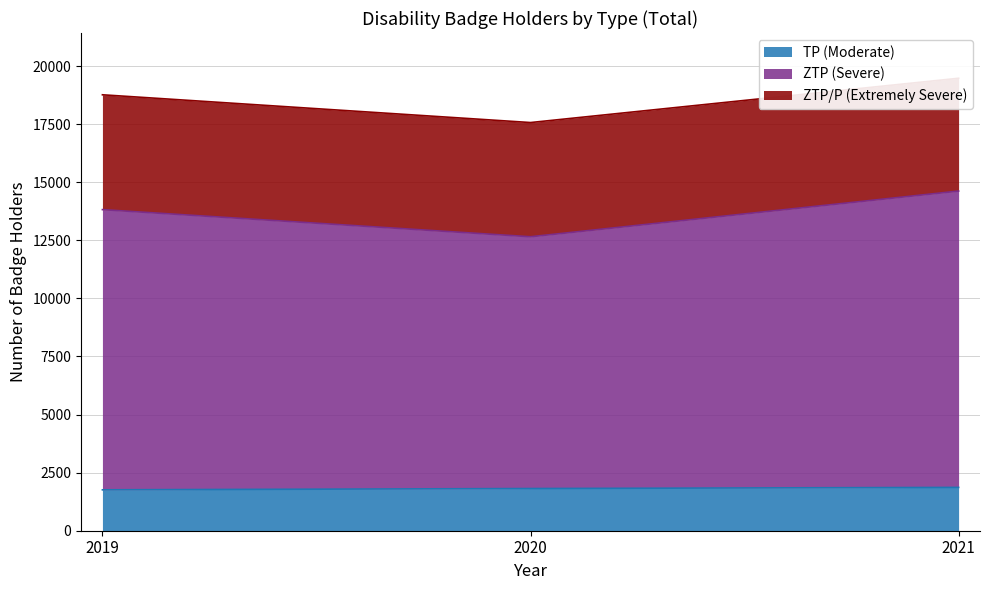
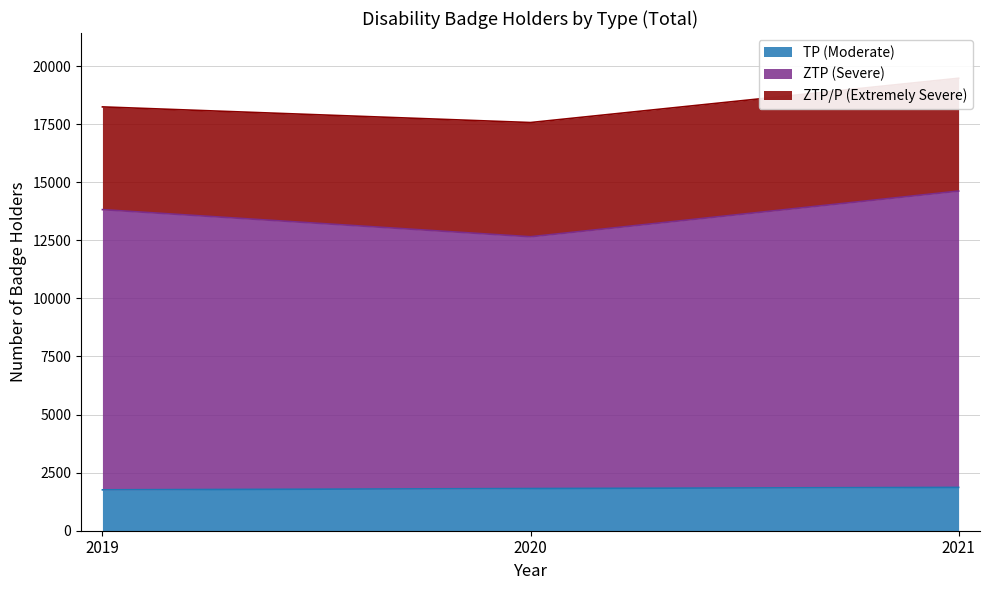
  {
    "TP (Moderate)": {
      "2019": 1800,
      "2020": 1800,
      "2021": 1900
    },
    "ZTP (Severe)": {
      "2019": 12100,
      "2020": 10800,
      "2021": 12800
    },
    "ZTP/P (Extremely Severe)": {
-     "2019": 4900,
+     "2019": 4400,
      "2020": 4900
    }
  }
